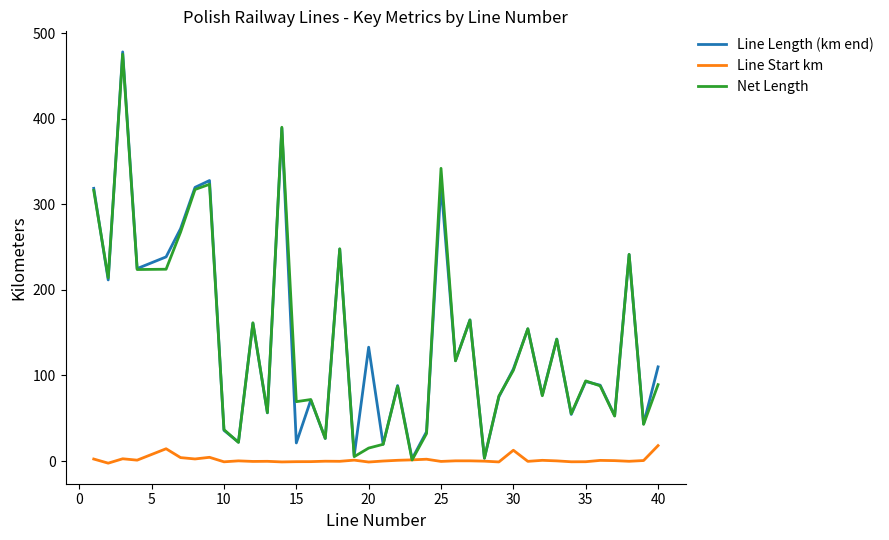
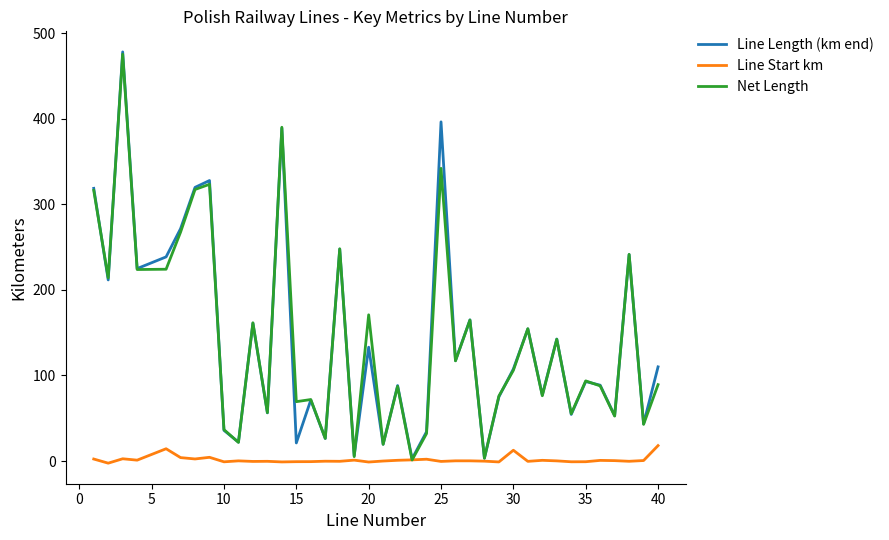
  {
    "Line Length (km end)": {
      "15": 20,
      "20": 130,
-     "25": 320,
+     "25": 400,
      "40": 110
    },
    "Line Start km": {
      "10": 0,
      "15": 0,
      "20": 0,
      "25": 0,
      "30": 10,
      "35": 0,
      "40": 20
    },
    "Net Length": {
      "15": 70,
-     "20": 20,
+     "20": 170,
      "25": 340,
      "40": 90
    }
  }
